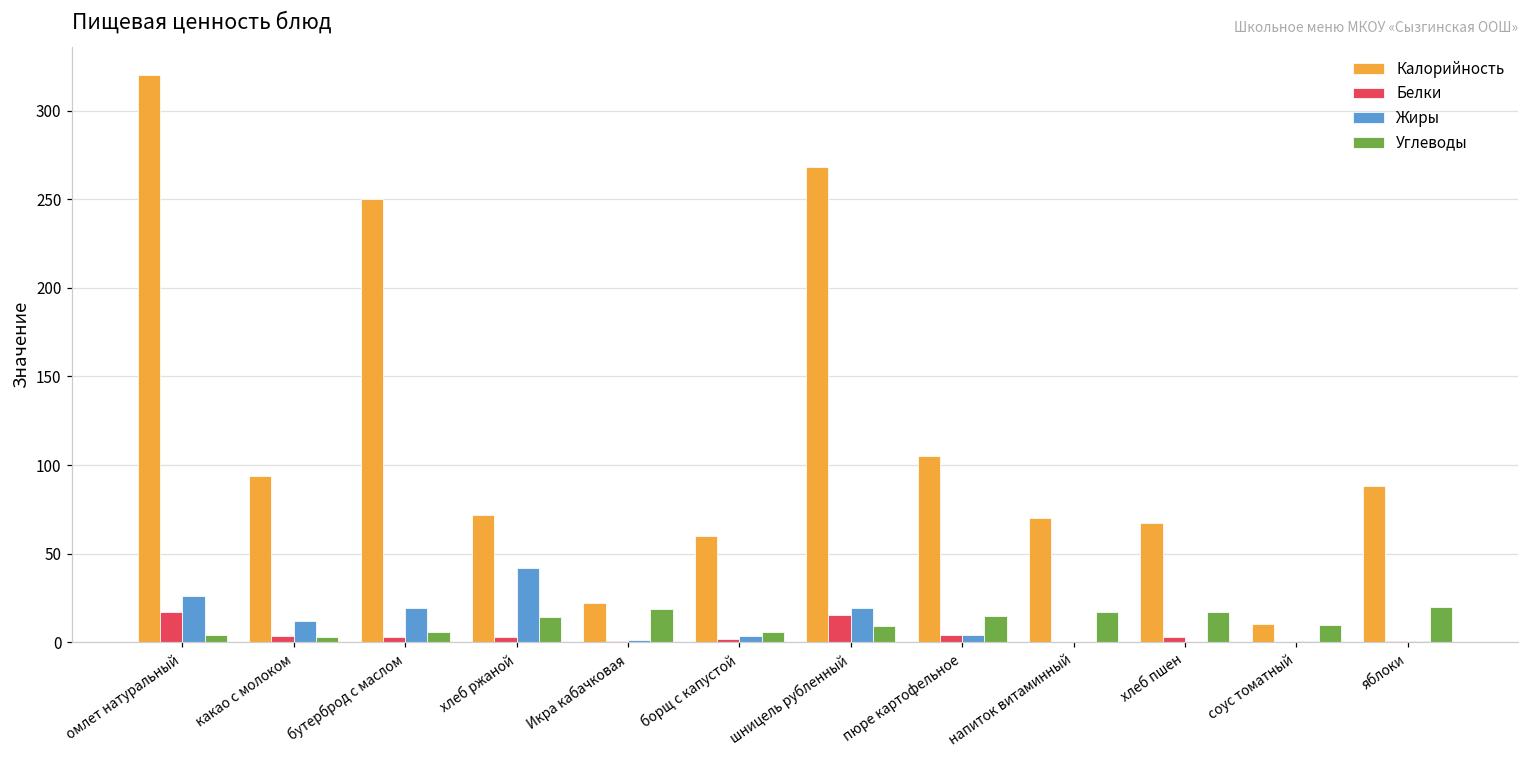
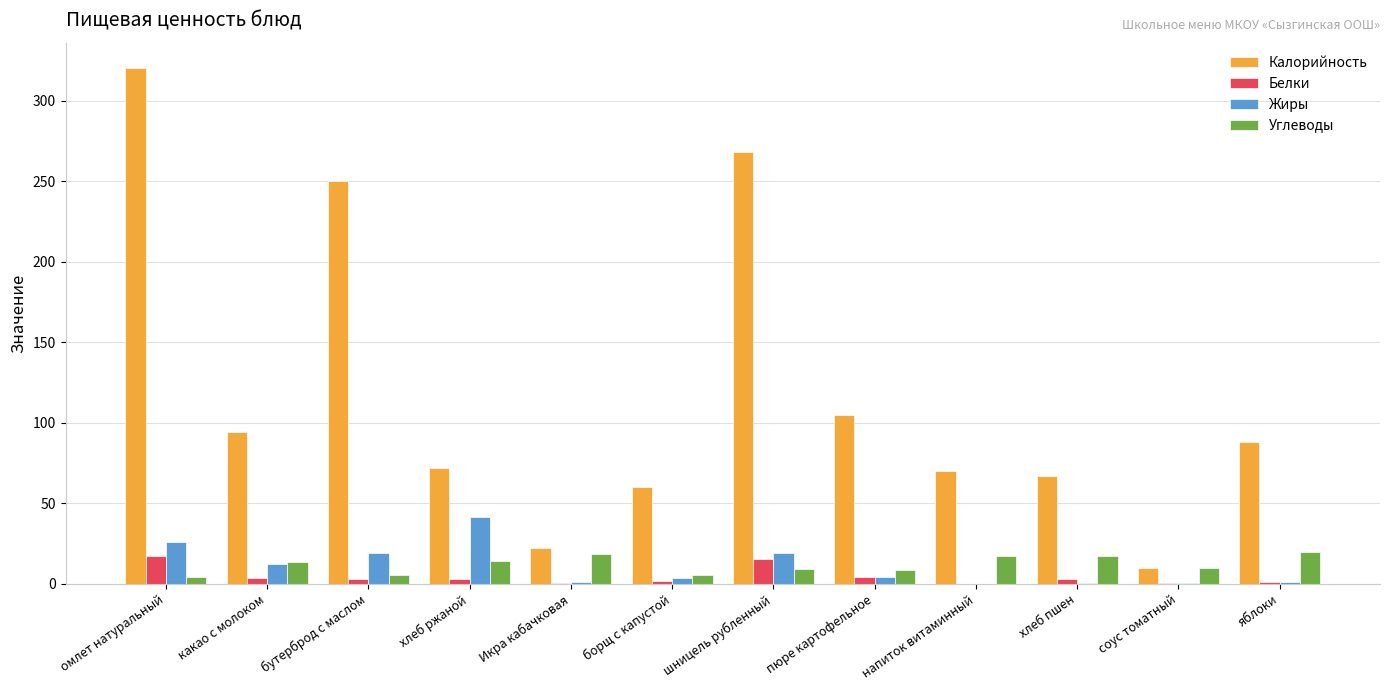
  {
    "Калорийность": {
      "омлет натуральный": 320,
      "какао с молоком": 94,
      "бутерброд с маслом": 250,
      "хлеб ржаной": 72,
      "Икра кабачковая": 22,
      "борщ с капустой": 60,
      "шницель рубленный": 268,
      "пюре картофельное": 105,
      "напиток витаминный": 70,
      "хлеб пшен": 67,
      "соус томатный": 10,
      "яблоки": 88
    },
    "Белки": {
      "омлет натуральный": 17,
      "какао с молоком": 3,
      "бутерброд с маслом": 3,
      "хлеб ржаной": 3,
      "шницель рубленный": 16,
      "пюре картофельное": 4,
      "напиток витаминный": 0,
      "хлеб пшен": 3
    },
    "Жиры": {
      "омлет натуральный": 26,
      "какао с молоком": 12,
      "бутерброд с маслом": 19,
      "хлеб ржаной": 42,
      "борщ с капустой": 4,
      "шницель рубленный": 19,
      "пюре картофельное": 4,
      "напиток витаминный": 0
    },
    "Углеводы": {
      "омлет натуральный": 4,
-     "какао с молоком": 3,
+     "какао с молоком": 14,
      "бутерброд с маслом": 6,
      "хлеб ржаной": 14,
      "Икра кабачковая": 19,
      "борщ с капустой": 6,
      "шницель рубленный": 9,
-     "пюре картофельное": 15,
+     "пюре картофельное": 9,
      "напиток витаминный": 17,
      "хлеб пшен": 17,
      "соус томатный": 10,
      "яблоки": 20
    }
  }
